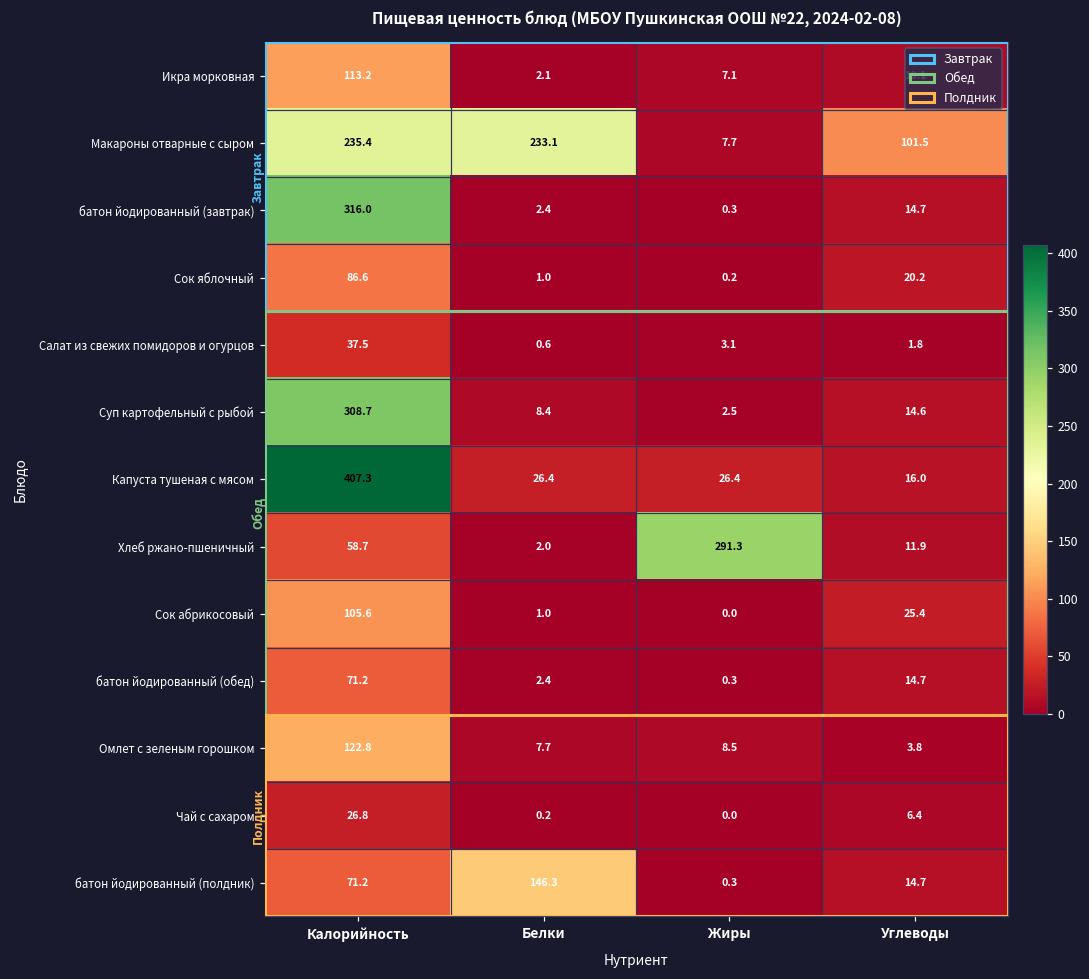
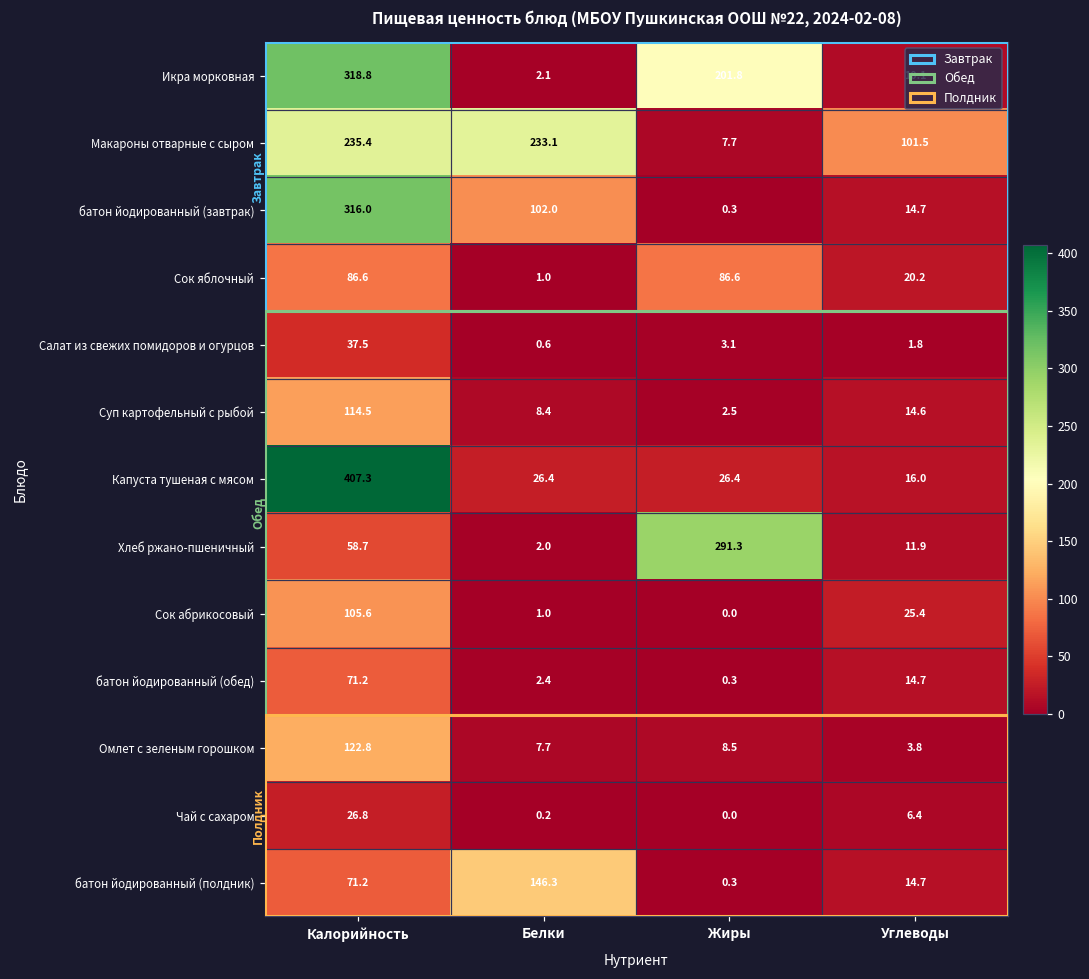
  {
    "Икра морковная": {
-     "Калорийность": 113.2,
+     "Калорийность": 318.8,
      "Белки": 2.1,
-     "Жиры": 7.1
+     "Жиры": 201.8
    },
    "Макароны отварные с сыром": {
      "Калорийность": 235.4,
      "Белки": 233.1,
      "Жиры": 7.7,
      "Углеводы": 101.5
    },
    "батон йодированный (завтрак)": {
      "Калорийность": 316.0,
-     "Белки": 2.4,
+     "Белки": 102.0,
      "Жиры": 0.3,
      "Углеводы": 14.7
    },
    "Сок яблочный": {
      "Калорийность": 86.6,
      "Белки": 1.0,
-     "Жиры": 0.2,
+     "Жиры": 86.6,
      "Углеводы": 20.2
    },
    "Салат из свежих помидоров и огурцов": {
      "Калорийность": 37.5,
      "Белки": 0.6,
      "Жиры": 3.1,
      "Углеводы": 1.8
    },
    "Суп картофельный с рыбой": {
-     "Калорийность": 308.7,
+     "Калорийность": 114.5,
      "Белки": 8.4,
      "Жиры": 2.5,
      "Углеводы": 14.6
    },
    "Капуста тушеная с мясом": {
      "Калорийность": 407.3,
      "Белки": 26.4,
      "Жиры": 26.4,
      "Углеводы": 16.0
    },
    "Хлеб ржано-пшеничный": {
      "Калорийность": 58.7,
      "Белки": 2.0,
      "Жиры": 291.3,
      "Углеводы": 11.9
    },
    "Сок абрикосовый": {
      "Калорийность": 105.6,
      "Белки": 1.0,
      "Жиры": 0.0,
      "Углеводы": 25.4
    },
    "батон йодированный (обед)": {
      "Калорийность": 71.2,
      "Белки": 2.4,
      "Жиры": 0.3,
      "Углеводы": 14.7
    },
    "Омлет с зеленым горошком": {
      "Калорийность": 122.8,
      "Белки": 7.7,
      "Жиры": 8.5,
      "Углеводы": 3.8
    },
    "Чай с сахаром": {
      "Калорийность": 26.8,
      "Белки": 0.2,
      "Жиры": 0.0,
      "Углеводы": 6.4
    },
    "батон йодированный (полдник)": {
      "Калорийность": 71.2,
      "Белки": 146.3,
      "Жиры": 0.3,
      "Углеводы": 14.7
    }
  }
